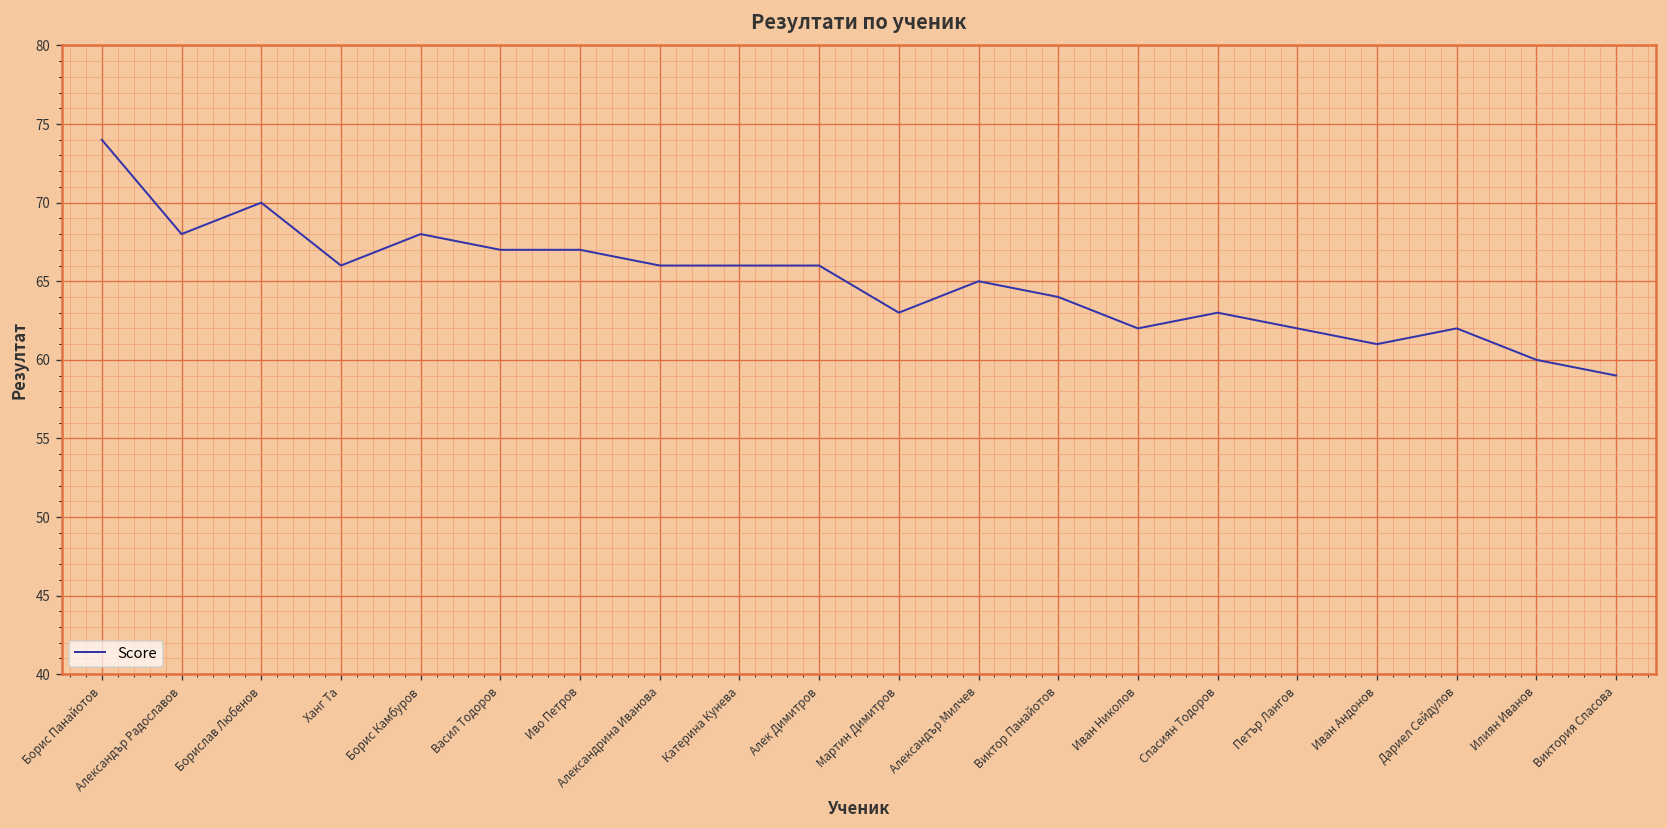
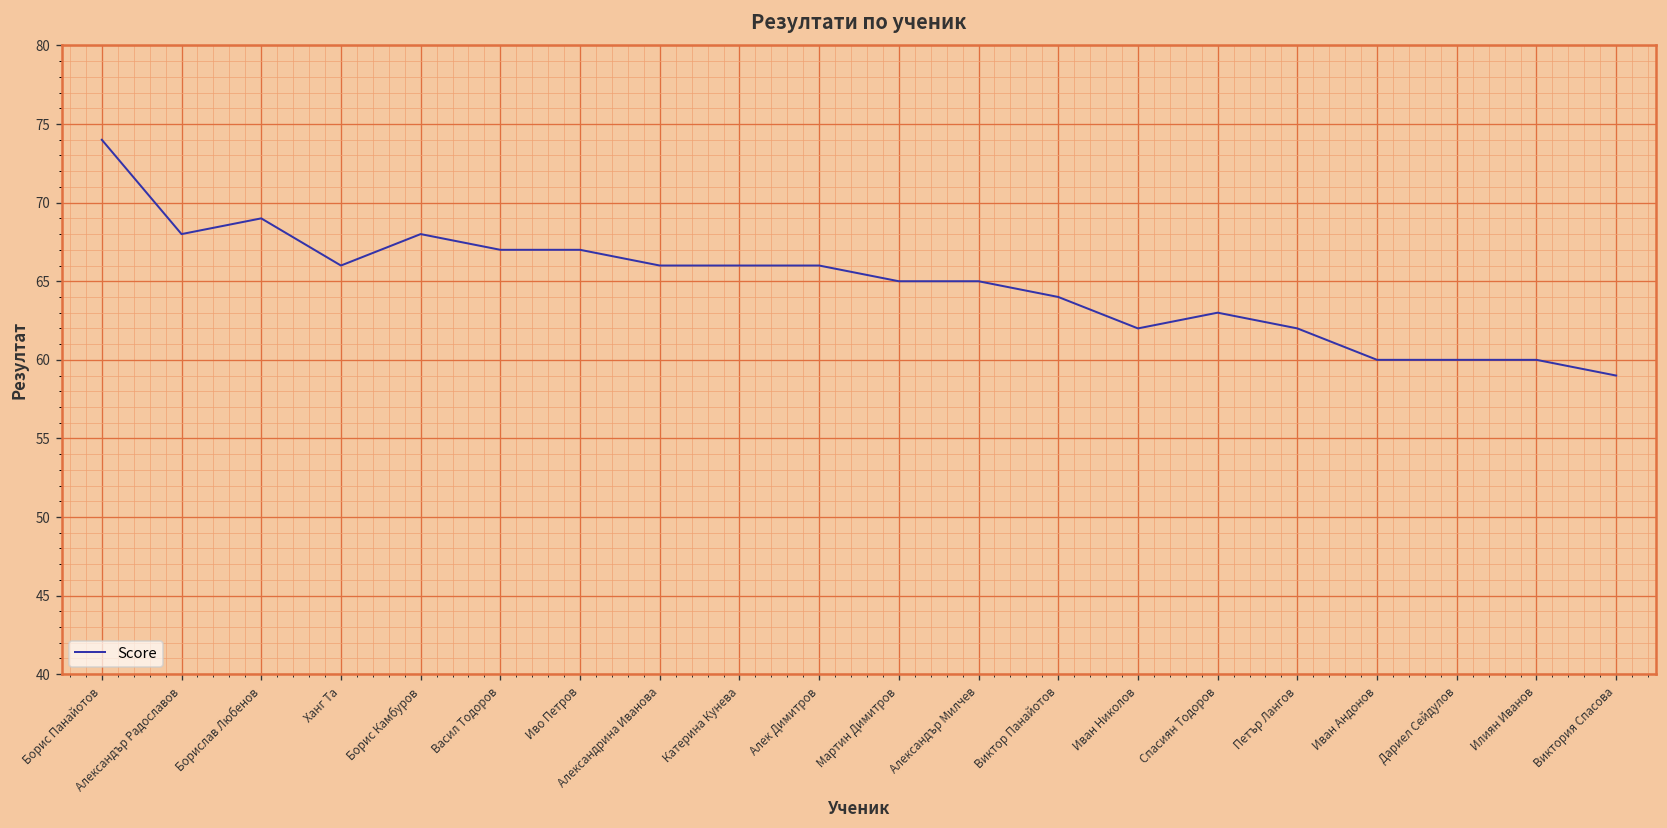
  {
    "Борис Панайотов": 74,
    "Александър Радославов": 68,
-   "Борислав Любенов": 70,
+   "Борислав Любенов": 69,
    "Ханг Та": 66,
    "Борис Камбуров": 68,
    "Васил Тодоров": 67,
    "Иво Петров": 67,
    "Александрина Иванова": 66,
    "Катерина Кунева": 66,
    "Алек Димитров": 66,
-   "Мартин Димитров": 63,
+   "Мартин Димитров": 65,
    "Александър Милчев": 65,
    "Виктор Панайотов": 64,
    "Иван Николов": 62,
    "Спасиян Тодоров": 63,
    "Петър Лангов": 62,
-   "Иван Андонов": 61,
-   "Дариел Сейдулов": 62,
+   "Иван Андонов": 60,
+   "Дариел Сейдулов": 60,
    "Илиян Иванов": 60,
    "Виктория Спасова": 59
  }
